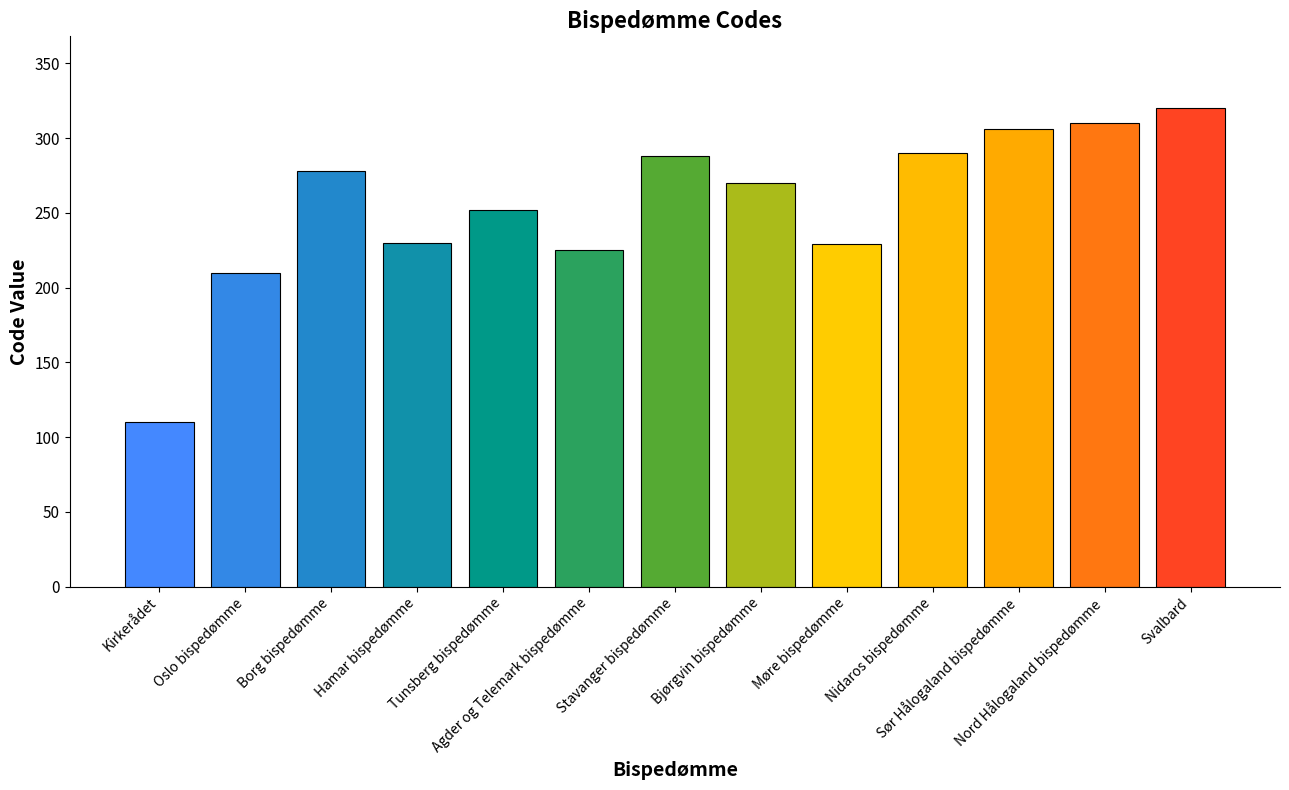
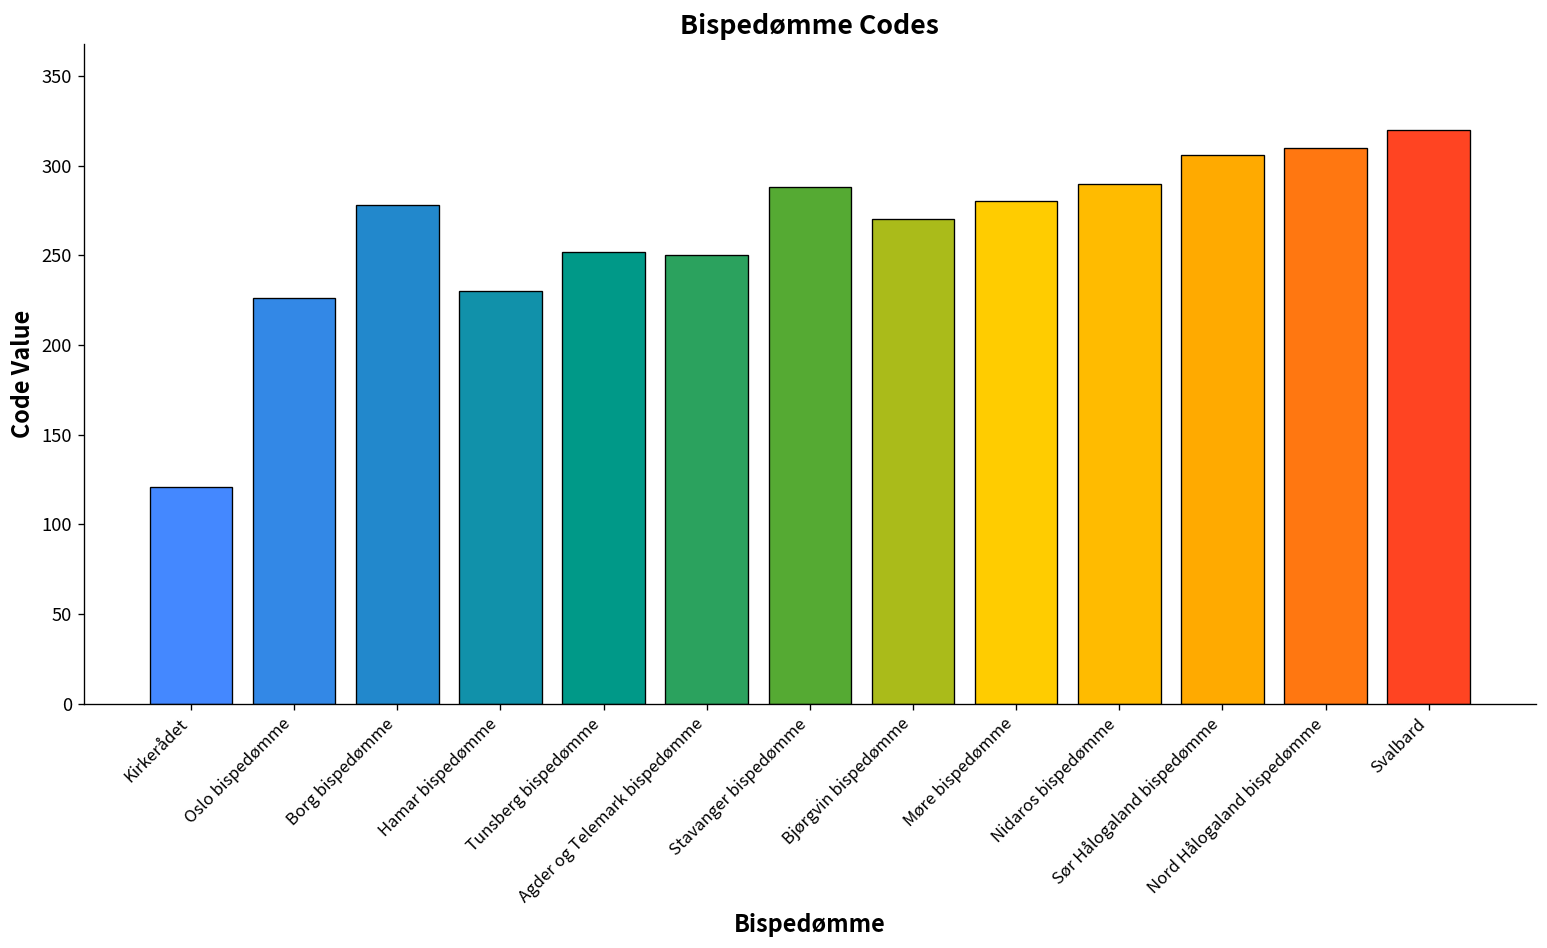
  {
-   "Kirkerådet": 110,
-   "Oslo bispedømme": 210,
+   "Kirkerådet": 121,
+   "Oslo bispedømme": 226,
    "Borg bispedømme": 278,
    "Hamar bispedømme": 230,
    "Tunsberg bispedømme": 252,
-   "Agder og Telemark bispedømme": 225,
+   "Agder og Telemark bispedømme": 250,
    "Stavanger bispedømme": 288,
    "Bjørgvin bispedømme": 270,
-   "Møre bispedømme": 229,
+   "Møre bispedømme": 280,
    "Nidaros bispedømme": 290,
    "Sør Hålogaland bispedømme": 306,
    "Nord Hålogaland bispedømme": 310,
    "Svalbard": 320
  }
